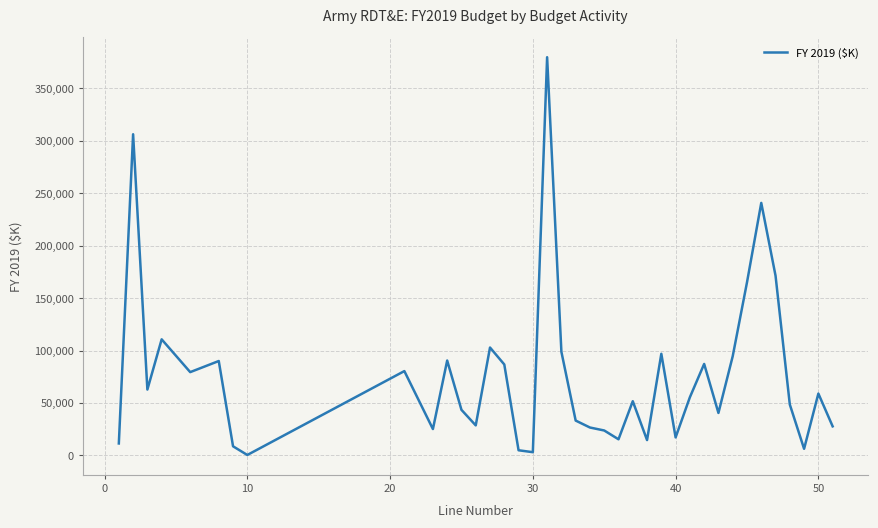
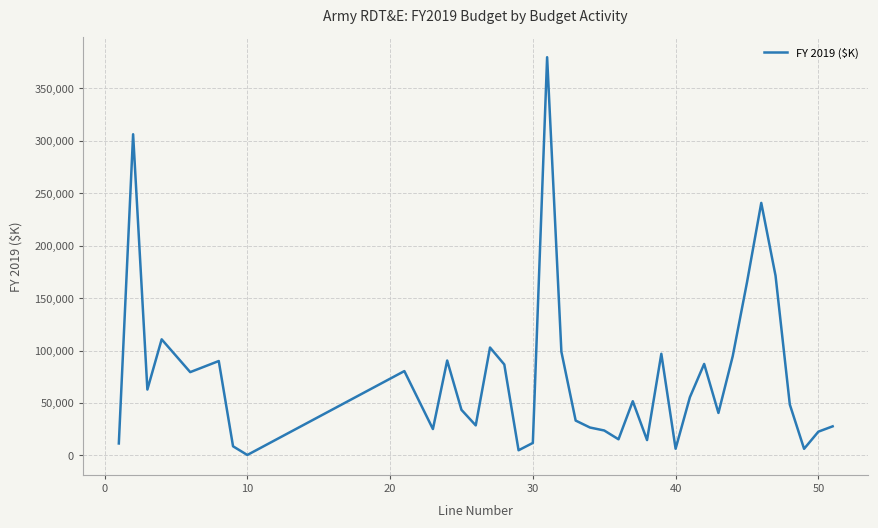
  {
    "10": "0",
-   "30": "3,000",
-   "40": "17,000",
-   "50": "59,000"
+   "30": "12,000",
+   "40": "6,000",
+   "50": "23,000"
  }
